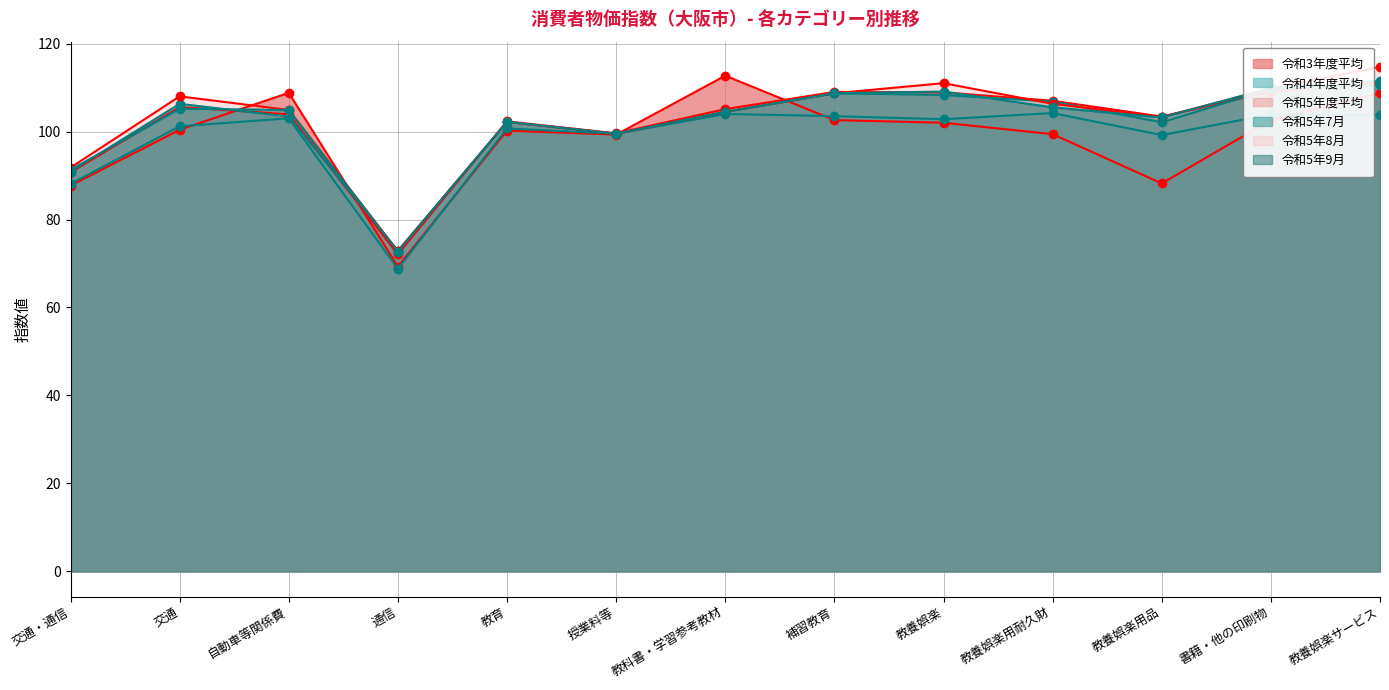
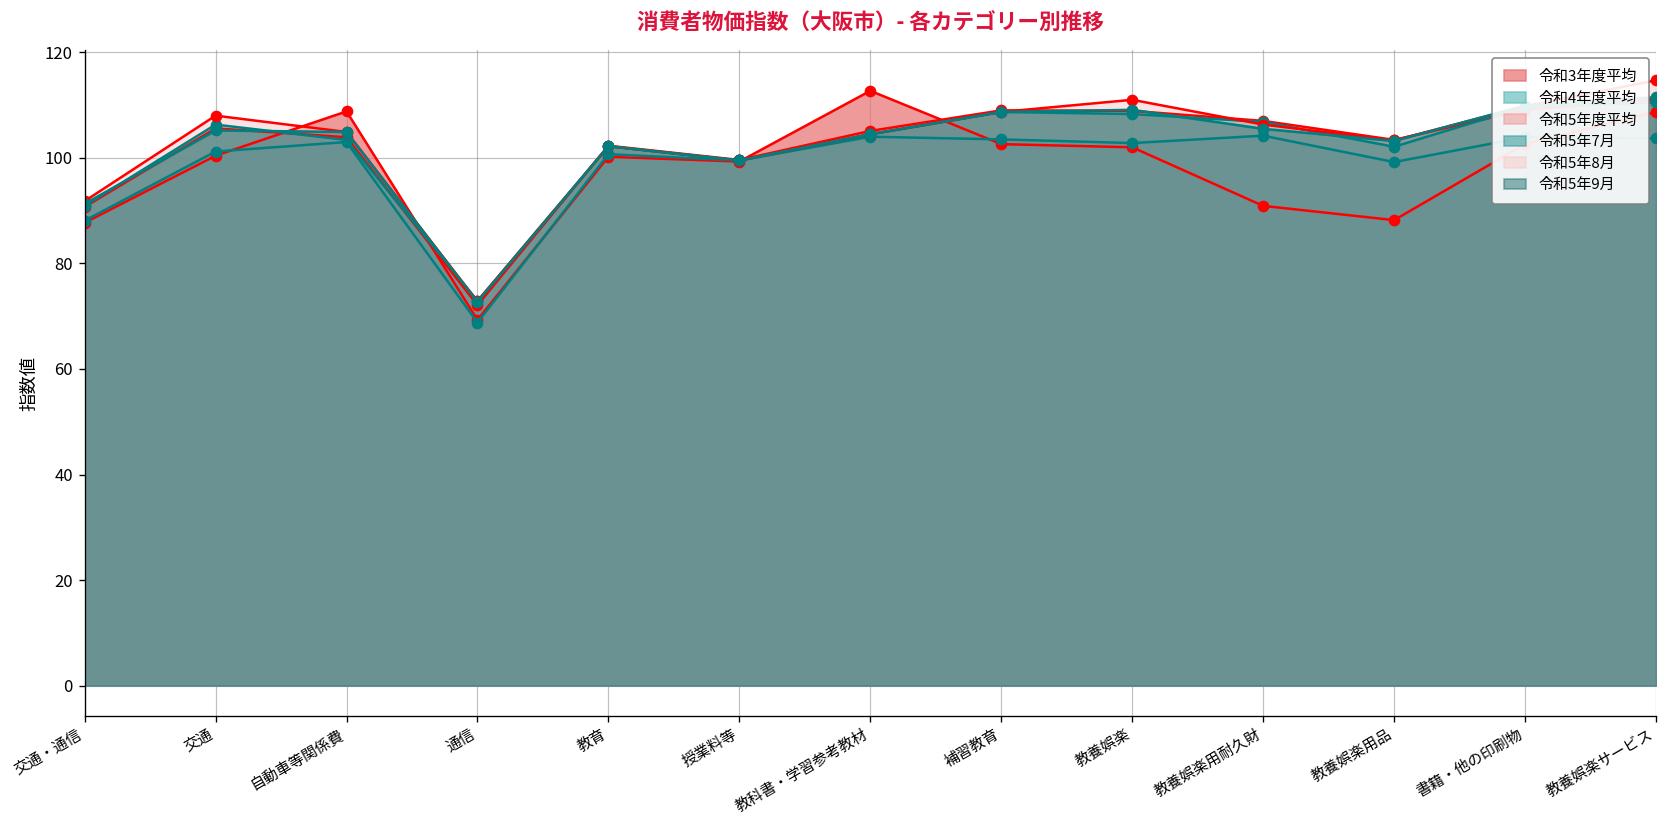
  {
    "令和3年度平均": {
      "交通": 100,
      "自動車等関係費": 109,
      "教科書・学習参考教材": 113,
      "補習教育": 103,
      "教養娯楽": 102,
-     "教養娯楽用耐久財": 99,
+     "教養娯楽用耐久財": 91,
      "教養娯楽用品": 88,
      "教養娯楽サービス": 109
    }
  }
